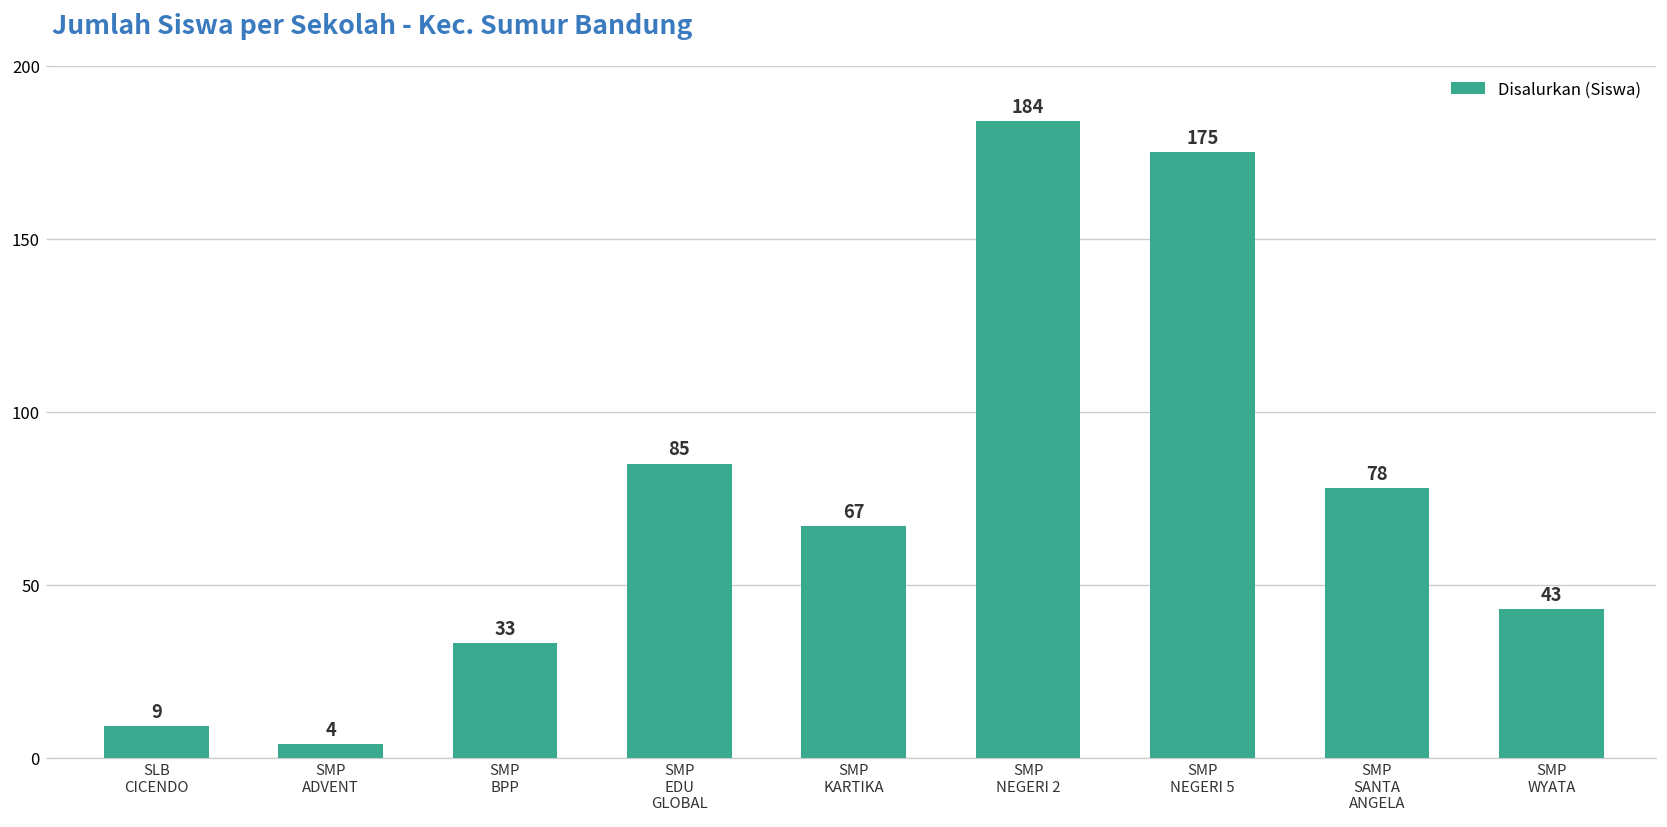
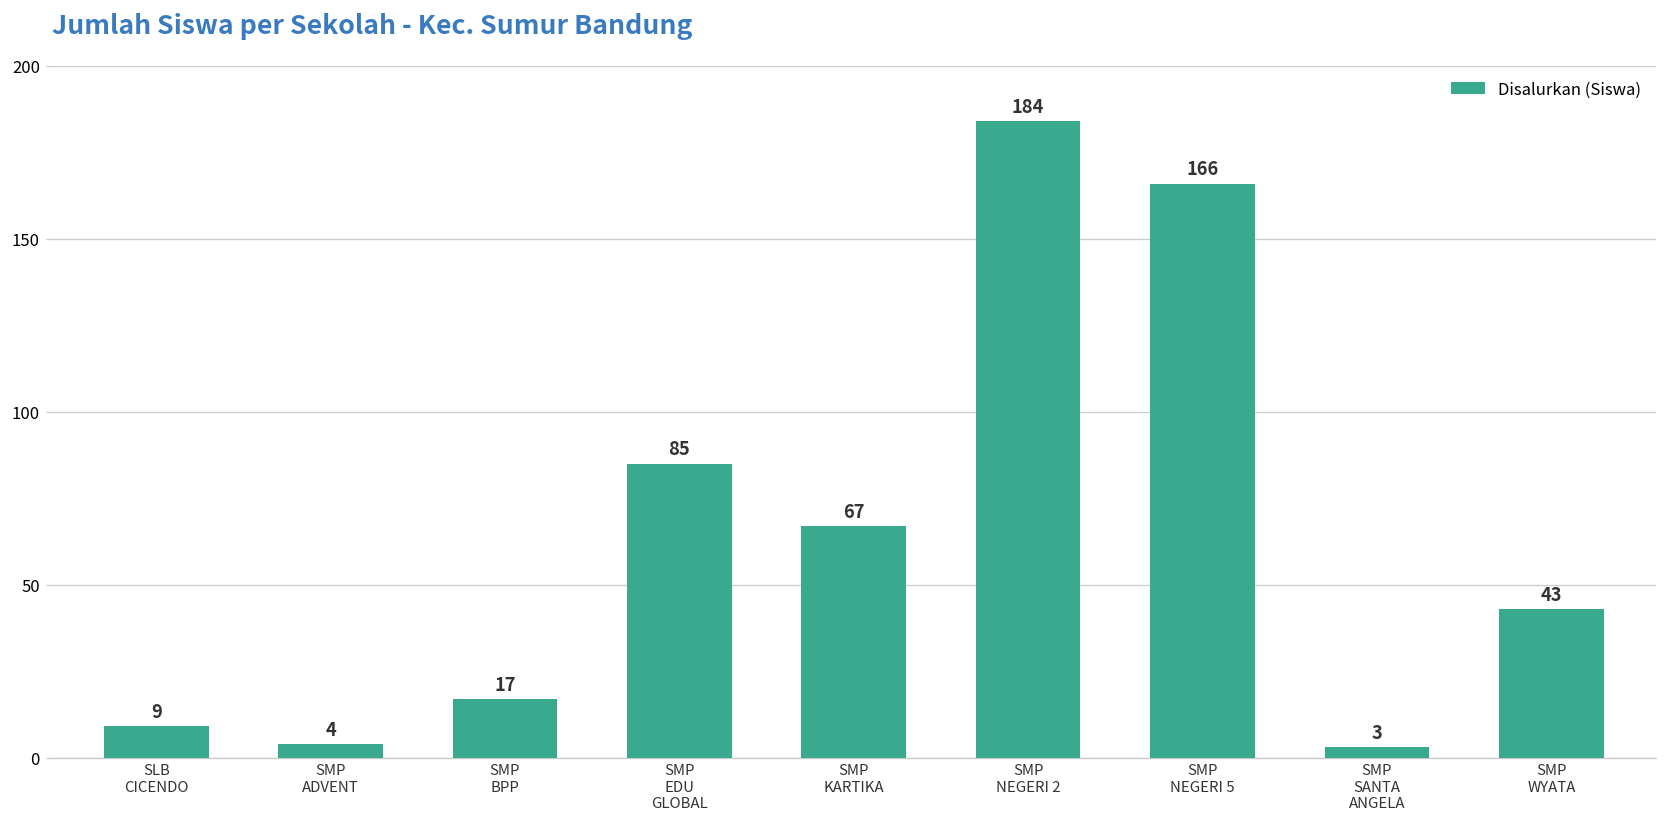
  {
    "SLB CICENDO": 9,
    "SMP ADVENT": 4,
-   "SMP BPP": 33,
+   "SMP BPP": 17,
    "SMP EDU GLOBAL": 85,
    "SMP KARTIKA": 67,
    "SMP NEGERI 2": 184,
-   "SMP NEGERI 5": 175,
-   "SMP SANTA ANGELA": 78,
+   "SMP NEGERI 5": 166,
+   "SMP SANTA ANGELA": 3,
    "SMP WYATA": 43
  }
